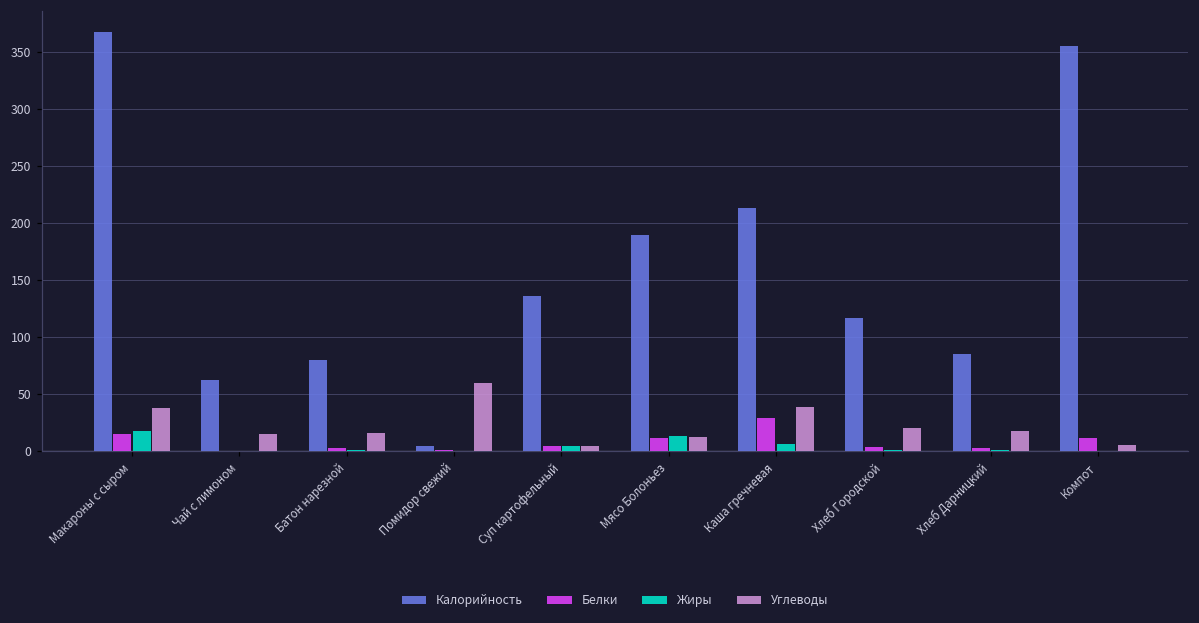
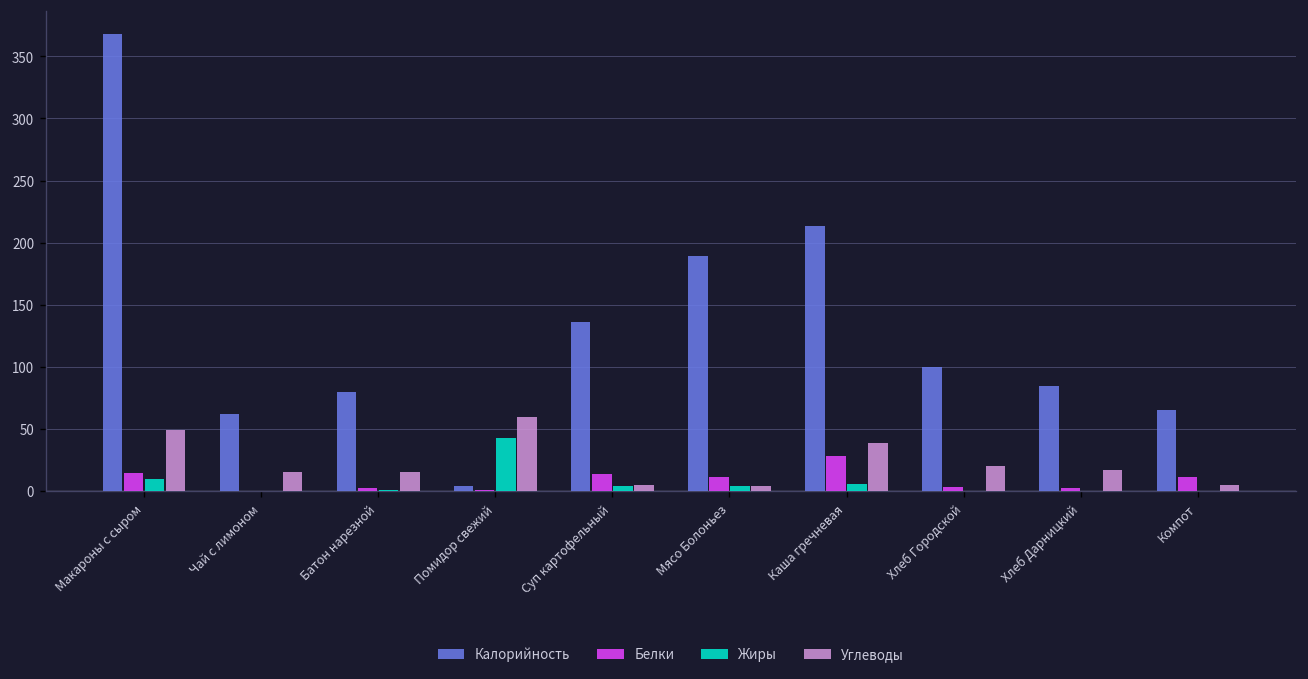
  {
    "Калорийность": {
      "Макароны с сыром": 368,
      "Чай с лимоном": 62,
      "Батон нарезной": 80,
      "Помидор свежий": 4,
      "Суп картофельный": 136,
      "Мясо Болоньез": 190,
      "Каша гречневая": 213,
-     "Хлеб Городской": 117,
+     "Хлеб Городской": 100,
      "Хлеб Дарницкий": 85,
-     "Компот": 355
+     "Компот": 65
    },
    "Белки": {
      "Макароны с сыром": 15,
      "Батон нарезной": 3,
-     "Суп картофельный": 4,
+     "Суп картофельный": 14,
      "Мясо Болоньез": 12,
      "Каша гречневая": 29,
      "Хлеб Городской": 3,
      "Хлеб Дарницкий": 3,
      "Компот": 11
    },
    "Жиры": {
-     "Макароны с сыром": 18,
-     "Помидор свежий": 0,
+     "Макароны с сыром": 10,
+     "Помидор свежий": 43,
      "Суп картофельный": 4,
-     "Мясо Болоньез": 13,
+     "Мясо Болоньез": 4,
      "Каша гречневая": 6
    },
    "Углеводы": {
-     "Макароны с сыром": 38,
+     "Макароны с сыром": 49,
      "Чай с лимоном": 15,
      "Батон нарезной": 16,
      "Помидор свежий": 60,
      "Суп картофельный": 5,
-     "Мясо Болоньез": 12,
+     "Мясо Болоньез": 4,
      "Каша гречневая": 39,
      "Хлеб Городской": 20,
      "Хлеб Дарницкий": 17,
      "Компот": 5
    }
  }
